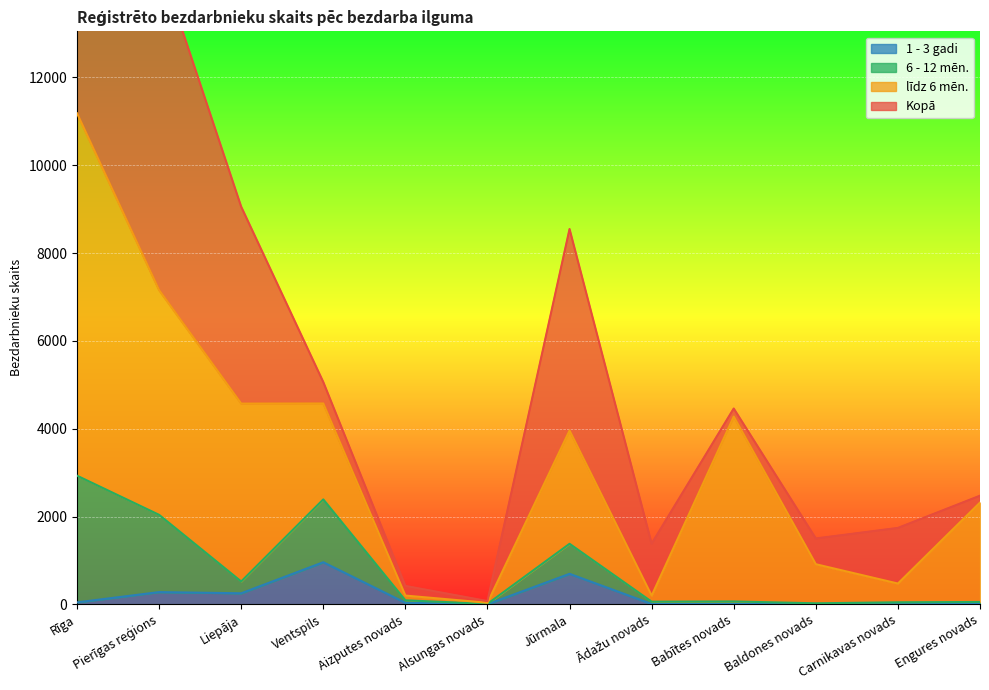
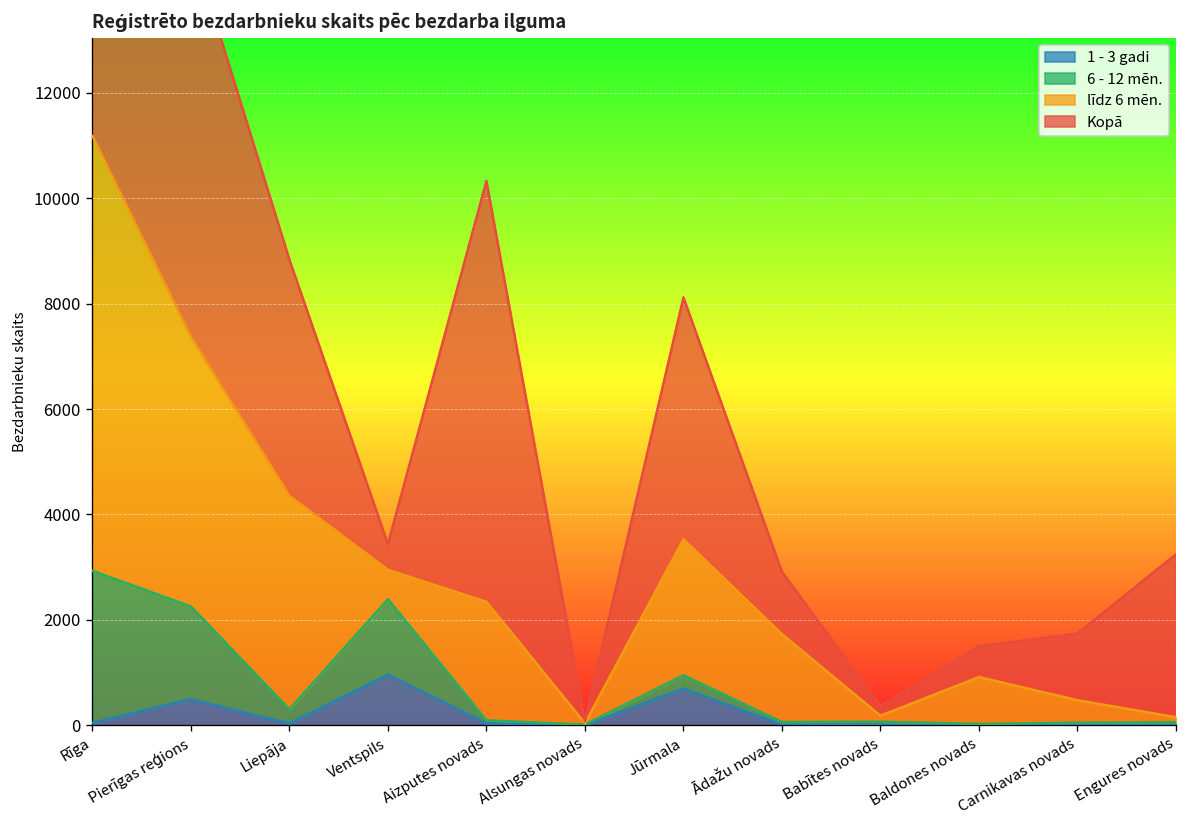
  {
    "1 - 3 gadi": {
      "Rīga": 0,
-     "Pierīgas reģions": 300,
-     "Liepāja": 300,
+     "Pierīgas reģions": 500,
+     "Liepāja": 0,
      "Ventspils": 1000,
      "Jūrmala": 700
    },
    "6 - 12 mēn.": {
      "Rīga": 2900,
      "Pierīgas reģions": 1800,
      "Liepāja": 300,
      "Ventspils": 1400,
-     "Jūrmala": 700
+     "Jūrmala": 300
    },
    "līdz 6 mēn.": {
      "Rīga": 8300,
      "Pierīgas reģions": 5100,
      "Liepāja": 4100,
-     "Ventspils": 2200,
-     "Aizputes novads": 100,
+     "Ventspils": 600,
+     "Aizputes novads": 2200,
      "Jūrmala": 2600,
-     "Ādažu novads": 100,
-     "Babītes novads": 4200,
+     "Ādažu novads": 1700,
+     "Babītes novads": 100,
      "Baldones novads": 900,
      "Carnikavas novads": 400,
-     "Engures novads": 2300
+     "Engures novads": 100
    },
    "Kopā": {
      "Liepāja": 4500,
      "Ventspils": 500,
-     "Aizputes novads": 200,
+     "Aizputes novads": 8000,
      "Jūrmala": 4600,
      "Ādažu novads": 1200,
      "Babītes novads": 200,
      "Baldones novads": 600,
      "Carnikavas novads": 1300,
-     "Engures novads": 200
+     "Engures novads": 3100
    }
  }
